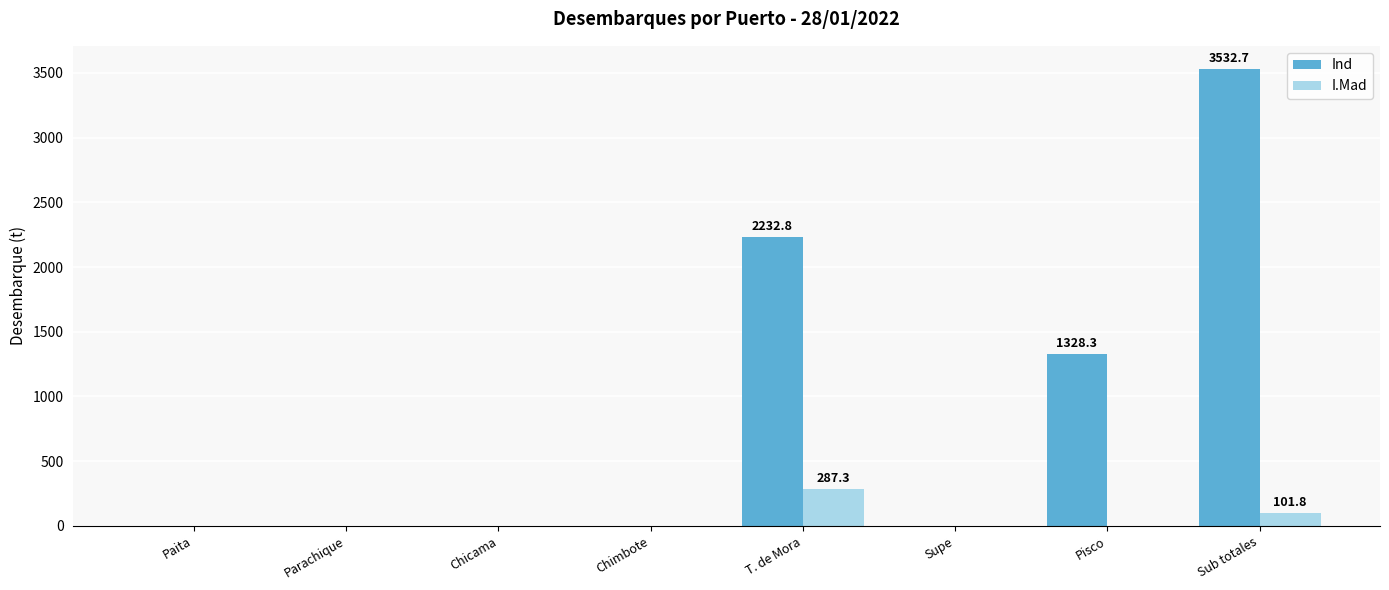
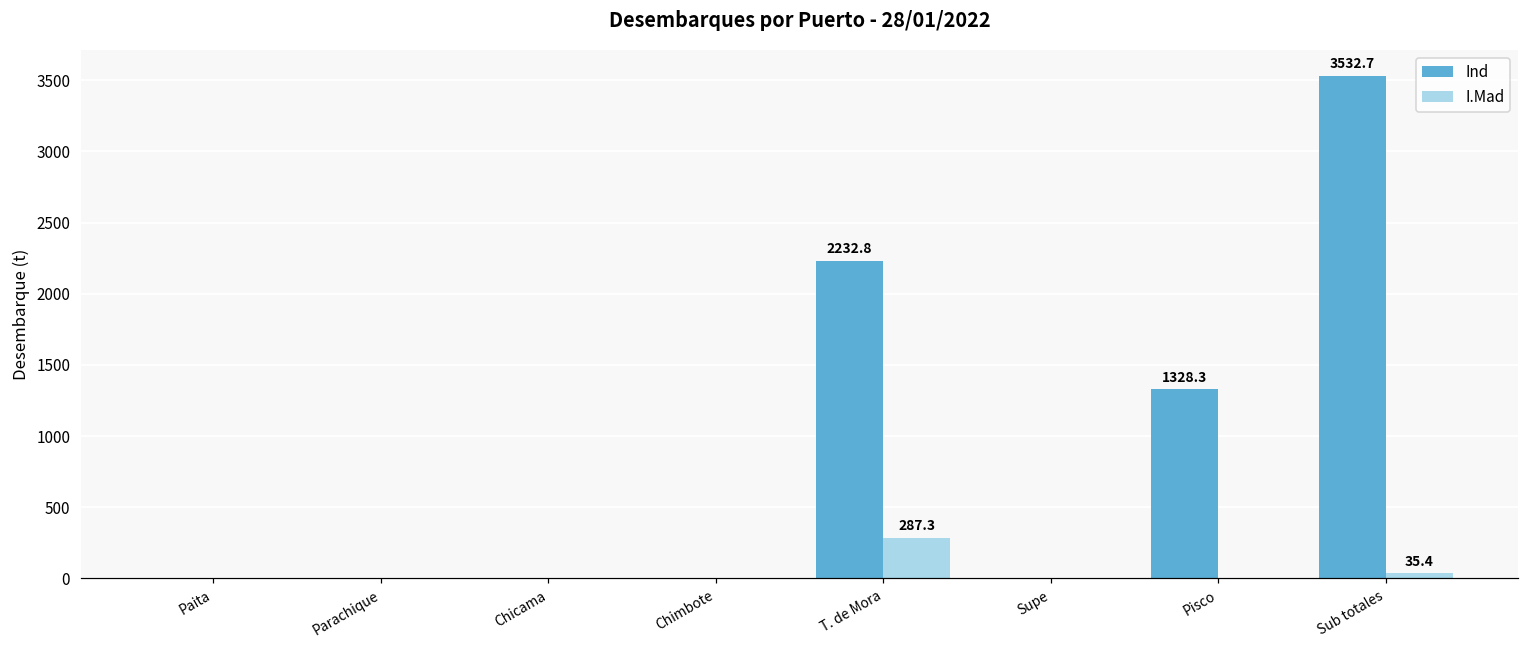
  {
    "Ind": {
      "T. de Mora": 2232.8,
      "Pisco": 1328.3,
      "Sub totales": 3532.7
    },
    "I.Mad": {
      "T. de Mora": 287.3,
-     "Sub totales": 101.8
+     "Sub totales": 35.4
    }
  }
